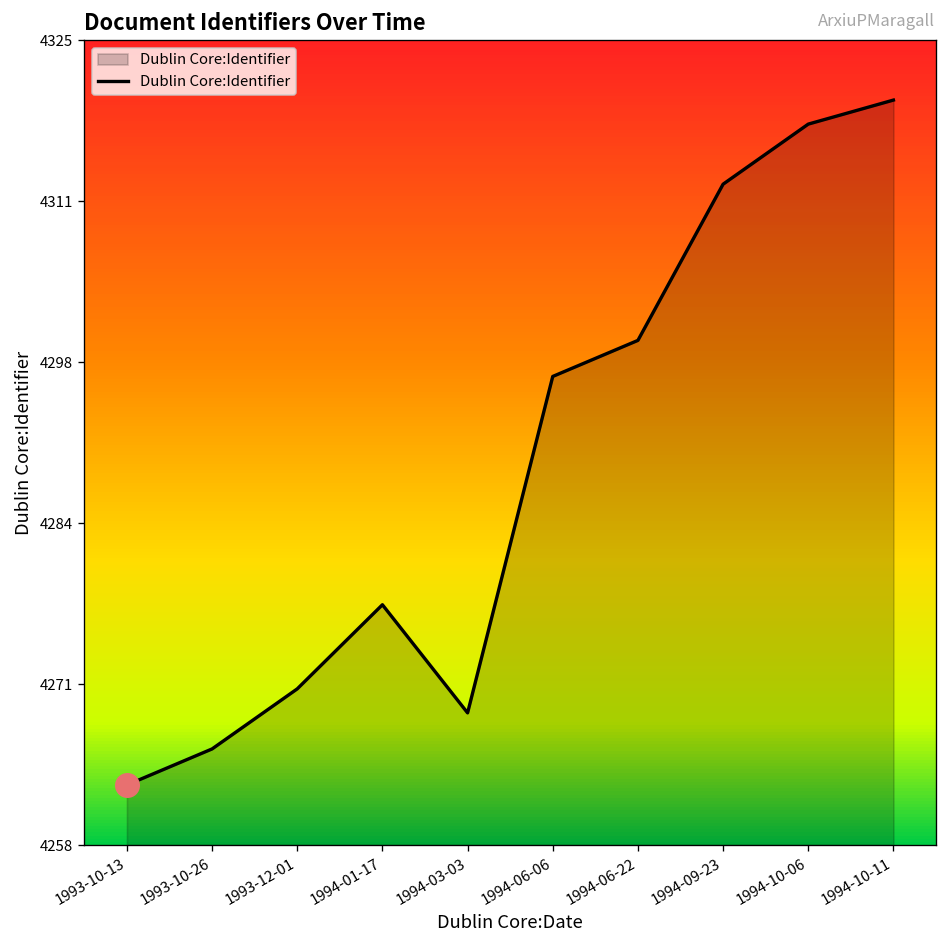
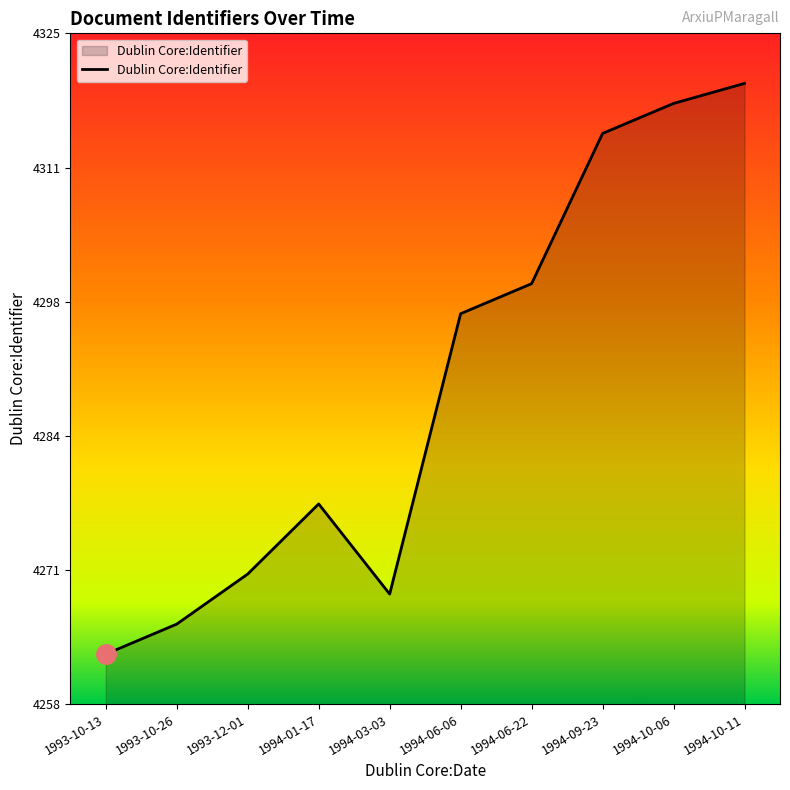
  {
    "Dublin Core:Identifier": {
      "1993-10-26": 4266,
      "1993-12-01": 4271,
      "1994-01-17": 4278,
      "1994-03-03": 4269,
      "1994-06-06": 4297,
      "1994-06-22": 4300,
-     "1994-09-23": 4313,
+     "1994-09-23": 4315,
      "1994-10-06": 4318,
      "1994-10-11": 4320
    }
  }
